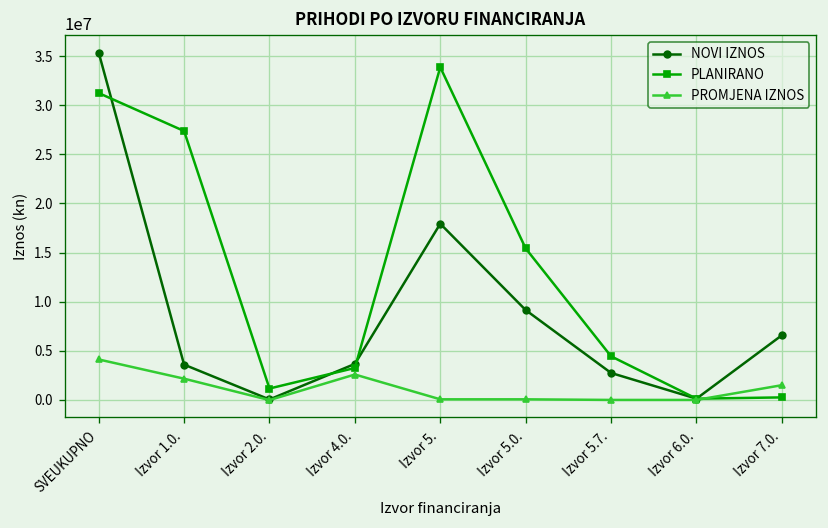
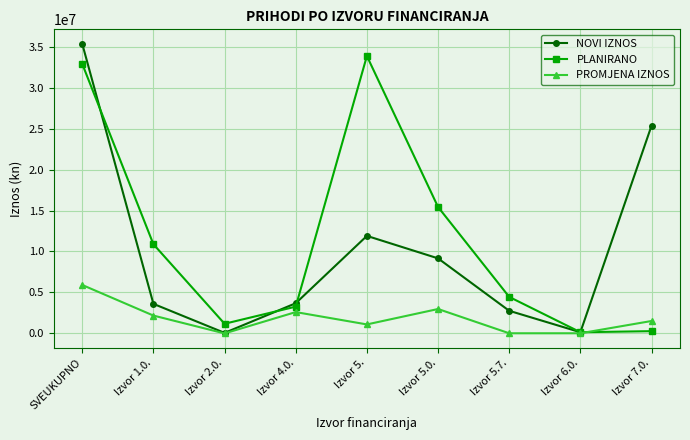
  {
    "NOVI IZNOS": {
      "SVEUKUPNO": 35000000,
      "Izvor 1.0.": 4000000,
      "Izvor 4.0.": 4000000,
-     "Izvor 5.": 18000000,
+     "Izvor 5.": 12000000,
      "Izvor 5.0.": 9000000,
      "Izvor 5.7.": 3000000,
-     "Izvor 7.0.": 7000000
+     "Izvor 7.0.": 25000000
    },
    "PLANIRANO": {
-     "SVEUKUPNO": 31000000,
-     "Izvor 1.0.": 27000000,
+     "SVEUKUPNO": 33000000,
+     "Izvor 1.0.": 11000000,
      "Izvor 2.0.": 1000000,
      "Izvor 4.0.": 3000000,
      "Izvor 5.": 34000000,
      "Izvor 5.0.": 15000000,
      "Izvor 5.7.": 4000000,
      "Izvor 7.0.": 0
    },
    "PROMJENA IZNOS": {
-     "SVEUKUPNO": 4000000,
+     "SVEUKUPNO": 6000000,
      "Izvor 1.0.": 2000000,
      "Izvor 4.0.": 3000000,
-     "Izvor 5.": 0,
-     "Izvor 5.0.": 0,
+     "Izvor 5.": 1000000,
+     "Izvor 5.0.": 3000000,
      "Izvor 5.7.": 0,
      "Izvor 7.0.": 2000000
    }
  }
